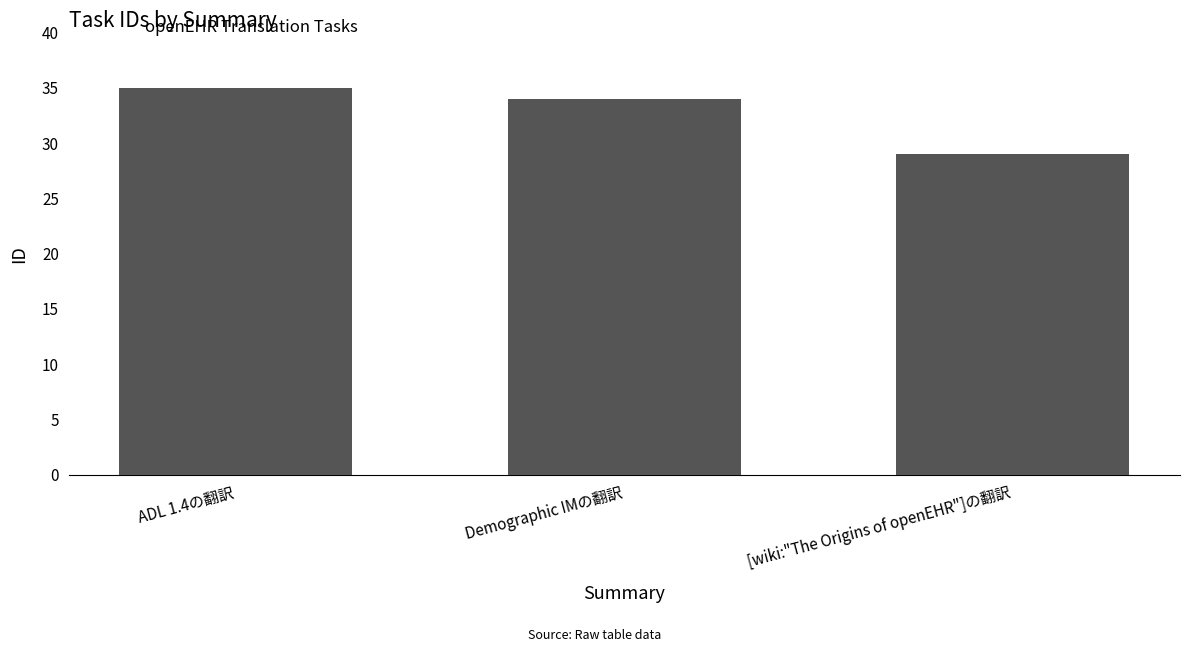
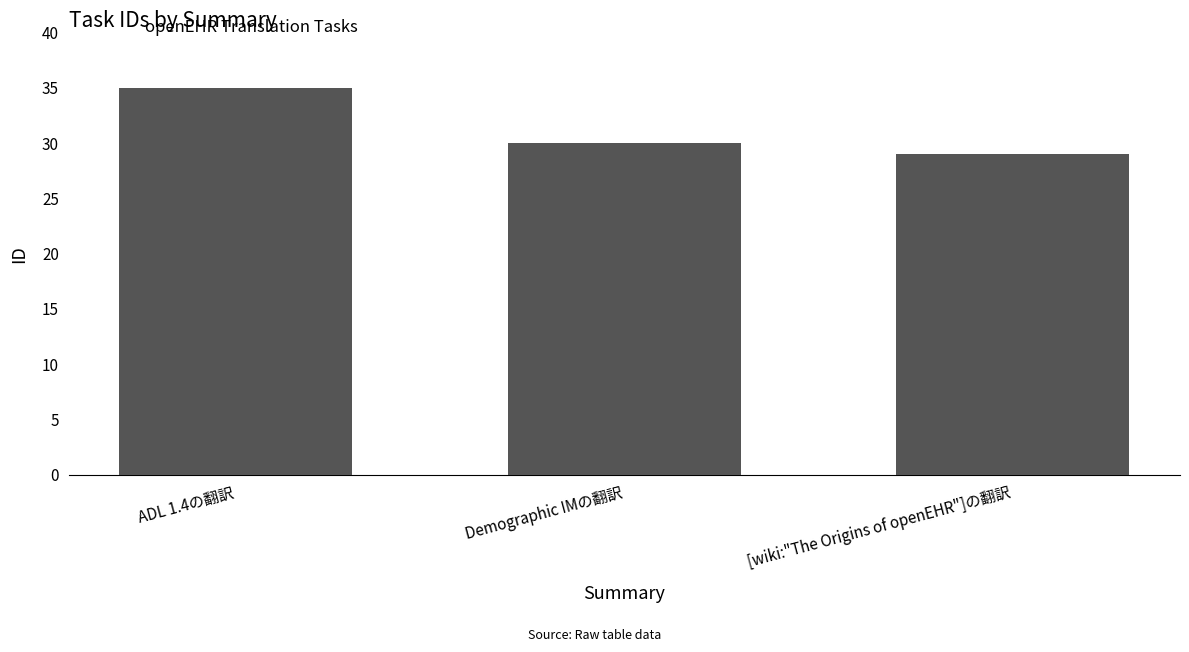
  {
    "ADL 1.4の翻訳": 35,
-   "Demographic IMの翻訳": 34,
+   "Demographic IMの翻訳": 30,
    "[wiki:\"The Origins of openEHR\"]の翻訳": 29
  }
